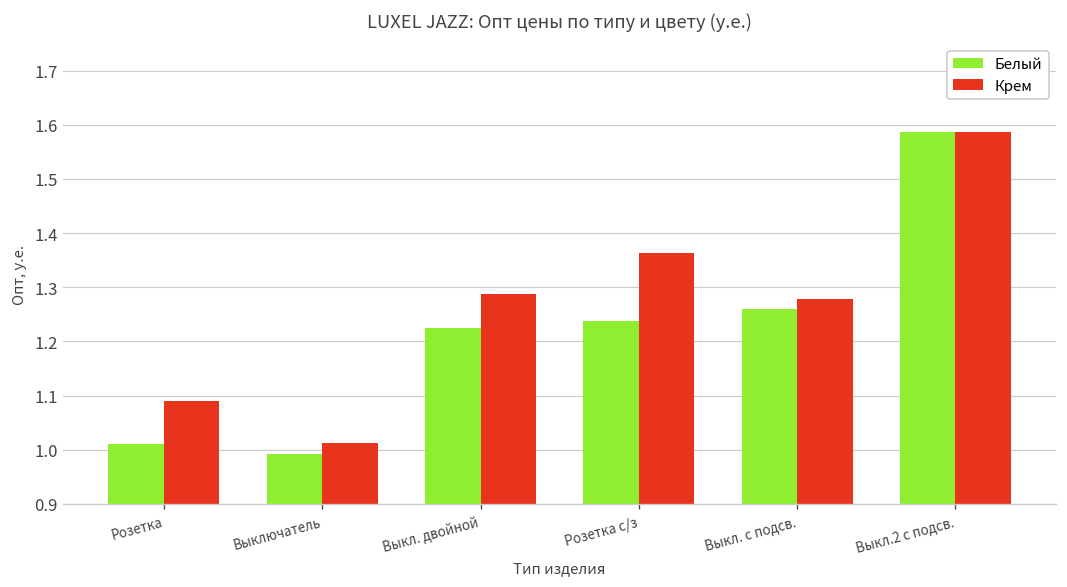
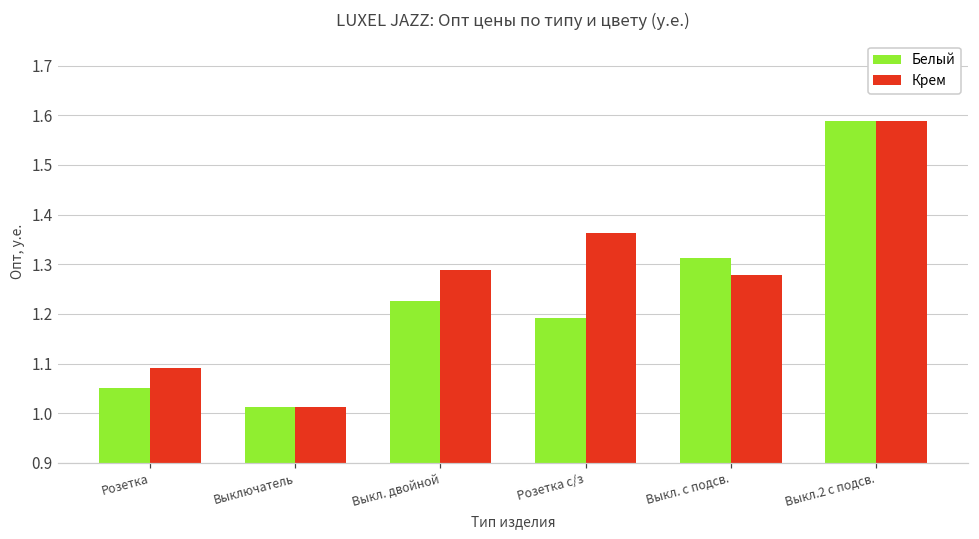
  {
    "Белый": {
-     "Розетка": 1.01,
-     "Выключатель": 0.99,
+     "Розетка": 1.05,
+     "Выключатель": 1.01,
      "Выкл. двойной": 1.23,
-     "Розетка с/з": 1.24,
-     "Выкл. с подсв.": 1.26,
+     "Розетка с/з": 1.19,
+     "Выкл. с подсв.": 1.31,
      "Выкл.2 с подсв.": 1.59
    },
    "Крем": {
      "Розетка": 1.09,
      "Выключатель": 1.01,
      "Выкл. двойной": 1.29,
      "Розетка с/з": 1.36,
      "Выкл. с подсв.": 1.28,
      "Выкл.2 с подсв.": 1.59
    }
  }
